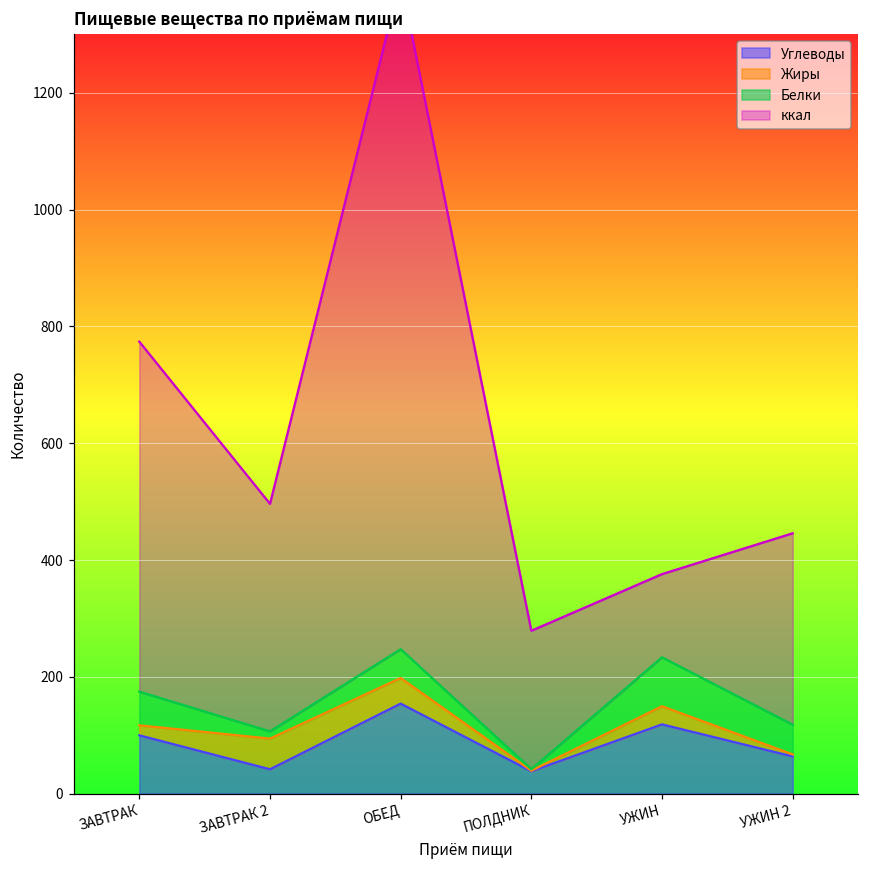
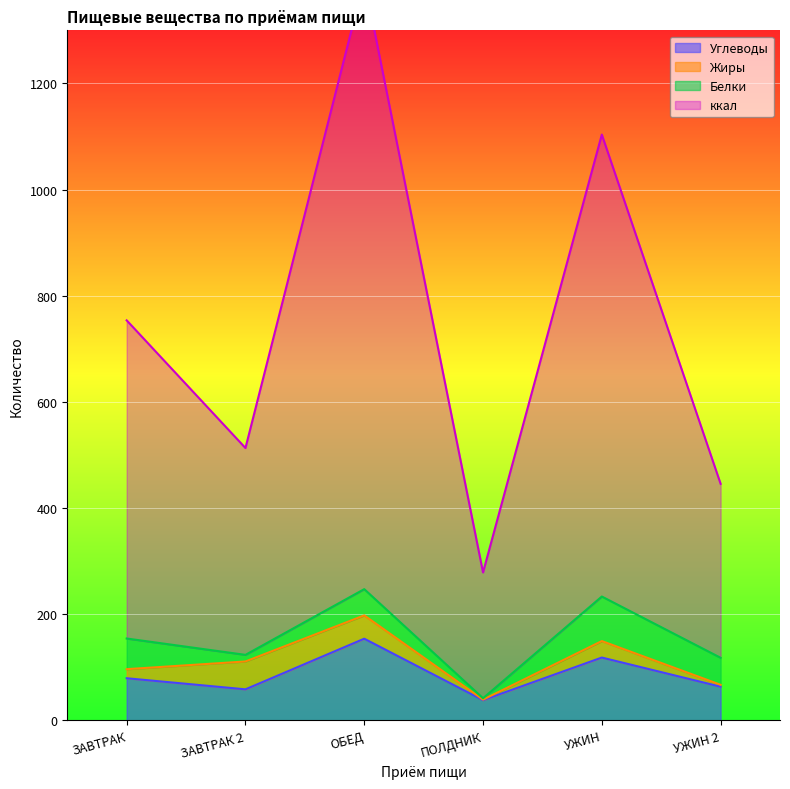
  {
    "Углеводы": {
-     "ЗАВТРАК": 100,
-     "ЗАВТРАК 2": 40,
+     "ЗАВТРАК": 80,
+     "ЗАВТРАК 2": 60,
      "ОБЕД": 150,
      "УЖИН": 120
    },
    "Жиры": {
      "ЗАВТРАК": 20,
      "ЗАВТРАК 2": 50,
      "ОБЕД": 40,
      "УЖИН": 30
    },
    "Белки": {
      "ЗАВТРАК": 60,
      "ЗАВТРАК 2": 10,
      "ОБЕД": 50,
      "УЖИН": 80,
      "УЖИН 2": 50
    },
    "ккал": {
      "ЗАВТРАК": 600,
      "ЗАВТРАК 2": 390,
      "ПОЛДНИК": 240,
-     "УЖИН": 140,
+     "УЖИН": 870,
      "УЖИН 2": 330
    }
  }
